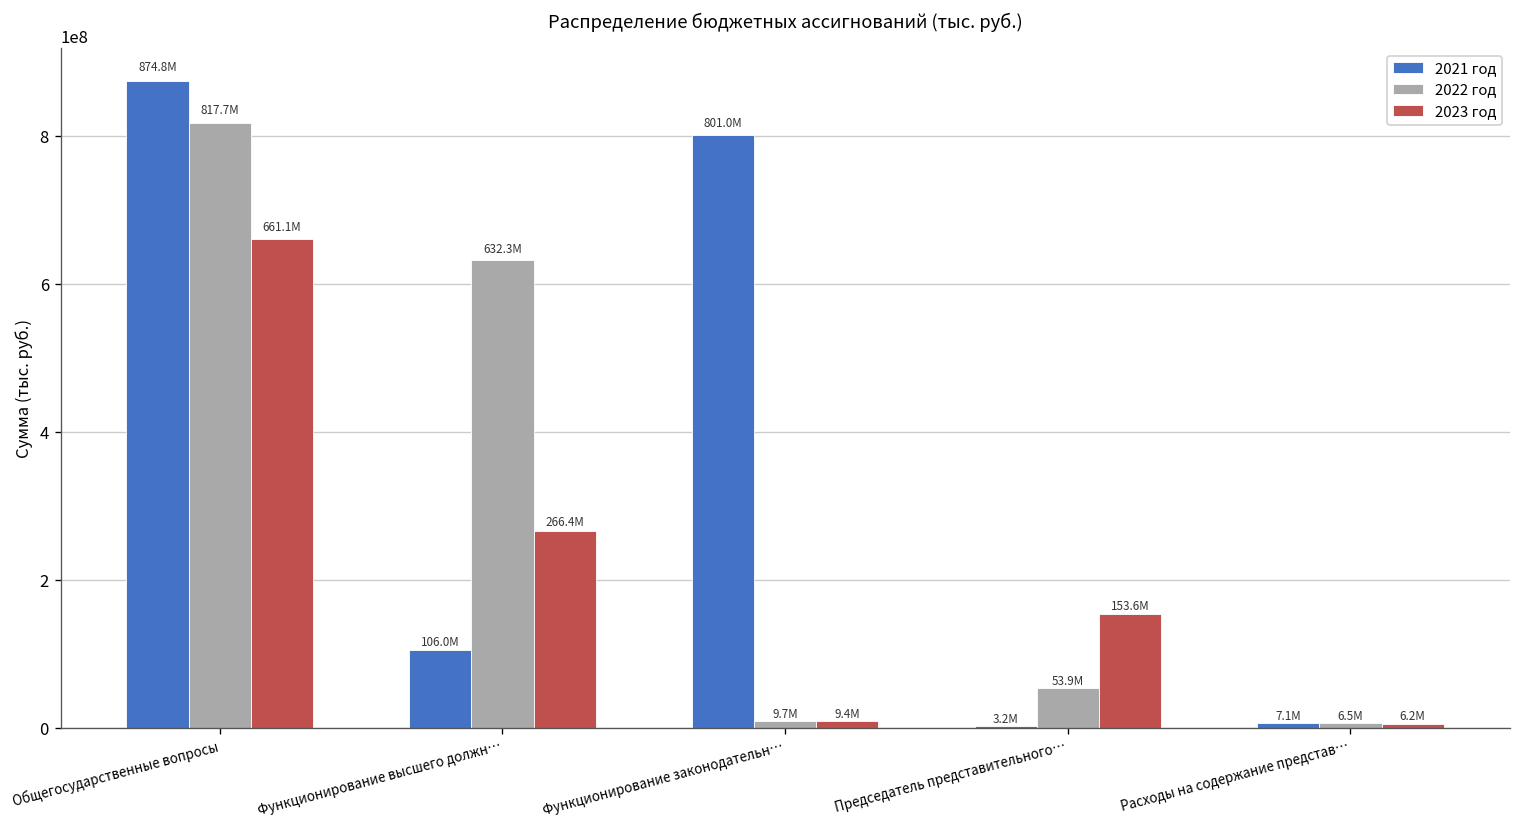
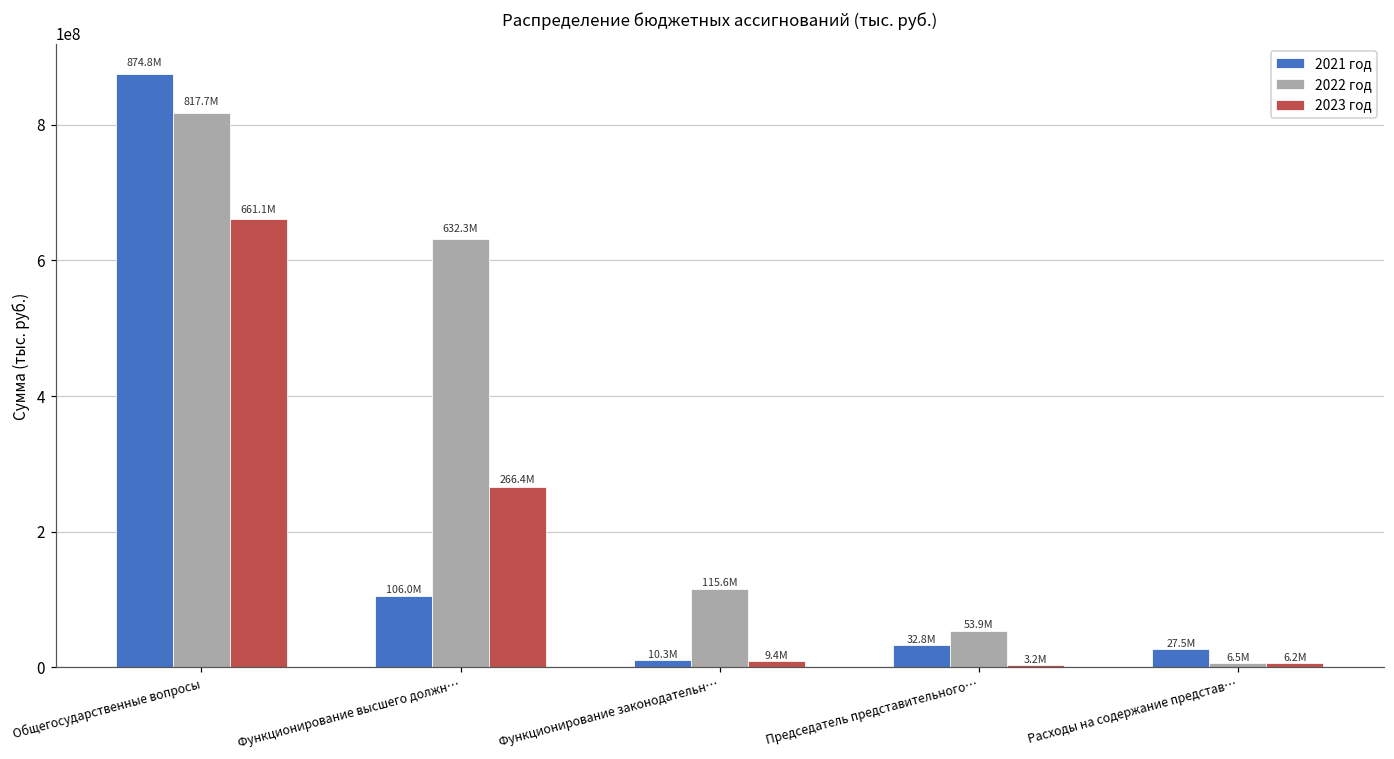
  {
    "2021 год": {
      "Общегосударственные вопросы": "874.8M",
      "Функционирование высшего должн…": "106.0M",
-     "Функционирование законодательн…": "801.0M",
-     "Председатель представительного…": "3.2M",
-     "Расходы на содержание представ…": "7.1M"
+     "Функционирование законодательн…": "10.3M",
+     "Председатель представительного…": "32.8M",
+     "Расходы на содержание представ…": "27.5M"
    },
    "2022 год": {
      "Общегосударственные вопросы": "817.7M",
      "Функционирование высшего должн…": "632.3M",
-     "Функционирование законодательн…": "9.7M",
+     "Функционирование законодательн…": "115.6M",
      "Председатель представительного…": "53.9M",
      "Расходы на содержание представ…": "6.5M"
    },
    "2023 год": {
      "Общегосударственные вопросы": "661.1M",
      "Функционирование высшего должн…": "266.4M",
      "Функционирование законодательн…": "9.4M",
-     "Председатель представительного…": "153.6M",
+     "Председатель представительного…": "3.2M",
      "Расходы на содержание представ…": "6.2M"
    }
  }
